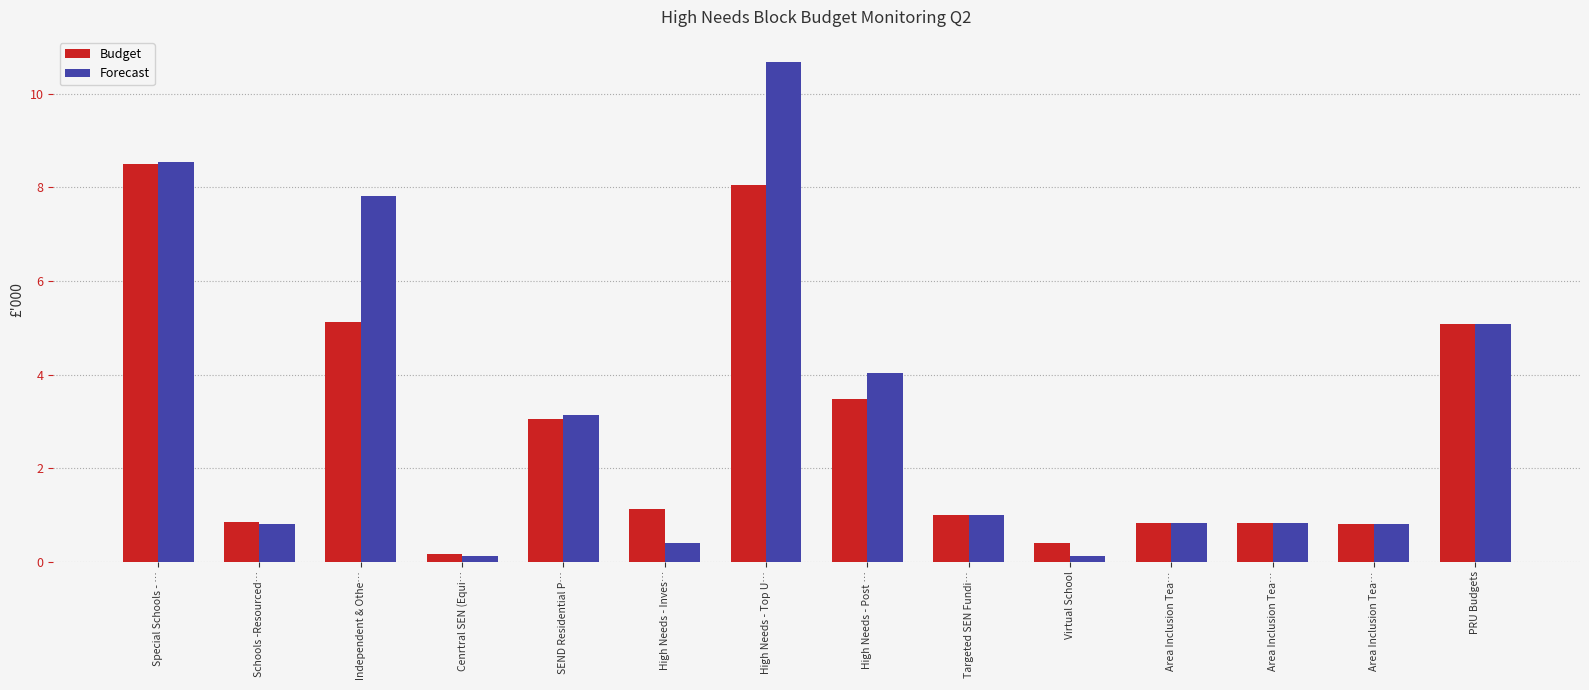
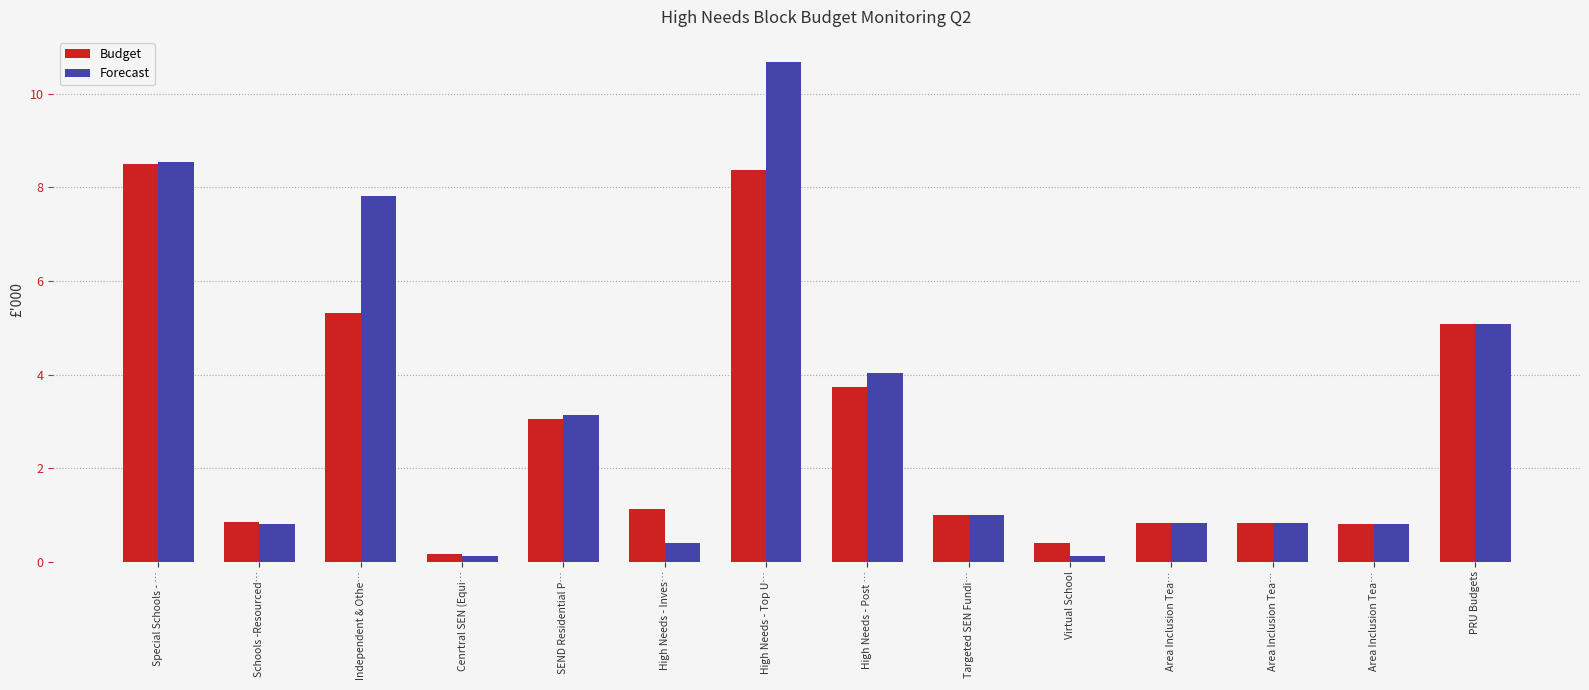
  {
    "Budget": {
      "Special Schools - …": 8.5,
      "Schools -Resourced…": 0.8,
-     "Independent & Othe…": 5.1,
+     "Independent & Othe…": 5.3,
      "Cenrtral SEN (Equi…": 0.2,
      "SEND Residential P…": 3.1,
      "High Needs - Inves…": 1.1,
-     "High Needs - Top U…": 8.0,
-     "High Needs - Post …": 3.5,
+     "High Needs - Top U…": 8.4,
+     "High Needs - Post …": 3.7,
      "Targeted SEN Fundi…": 1.0,
      "Virtual School": 0.4,
      "PRU Budgets": 5.1
    },
    "Forecast": {
      "Special Schools - …": 8.5,
      "Schools -Resourced…": 0.8,
      "Independent & Othe…": 7.8,
      "Cenrtral SEN (Equi…": 0.1,
      "SEND Residential P…": 3.1,
      "High Needs - Inves…": 0.4,
      "High Needs - Top U…": 10.7,
      "High Needs - Post …": 4.0,
      "Targeted SEN Fundi…": 1.0,
      "Virtual School": 0.1,
      "PRU Budgets": 5.1
    }
  }
